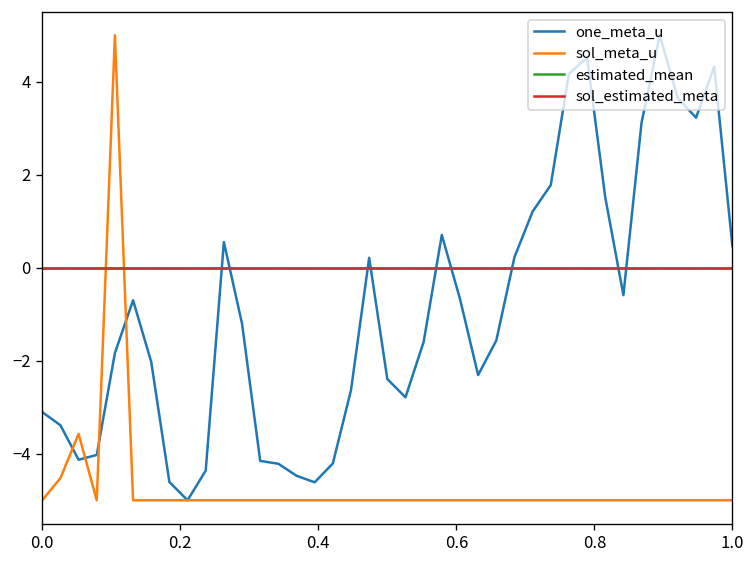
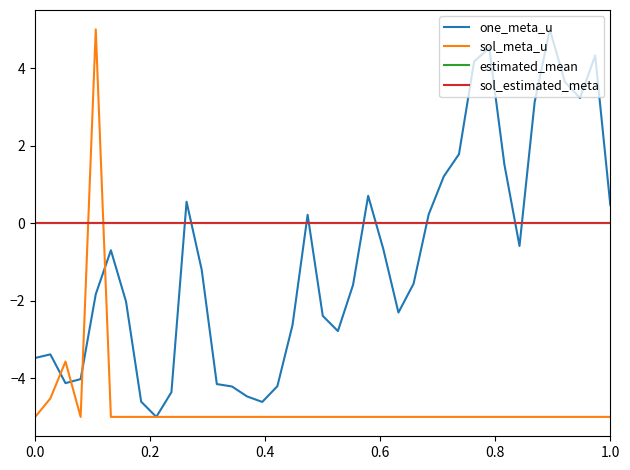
  {
    "one_meta_u": {
-     "0.0": -3.1,
+     "0.0": -3.5,
      "1.0": 0.5
    },
    "sol_meta_u": {
      "0.0": -5.0,
      "1.0": -5.0
    },
    "sol_estimated_meta": {
      "0.0": 0.0,
      "1.0": 0.0
    }
  }
